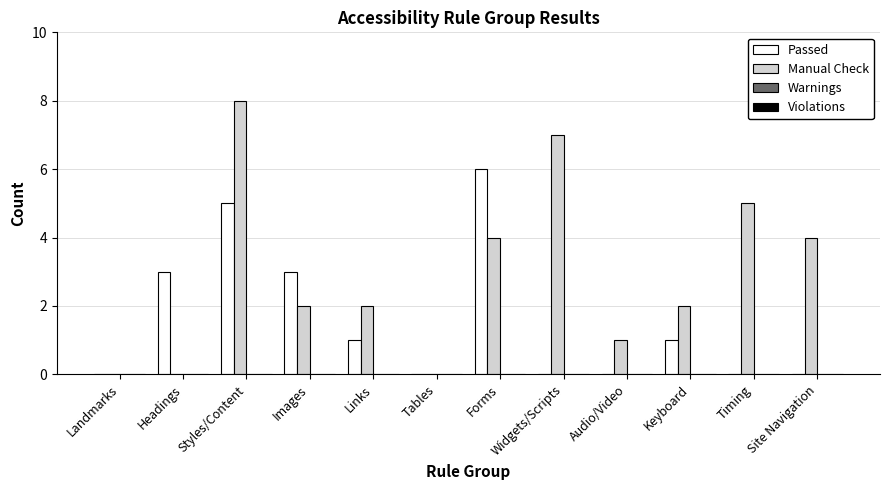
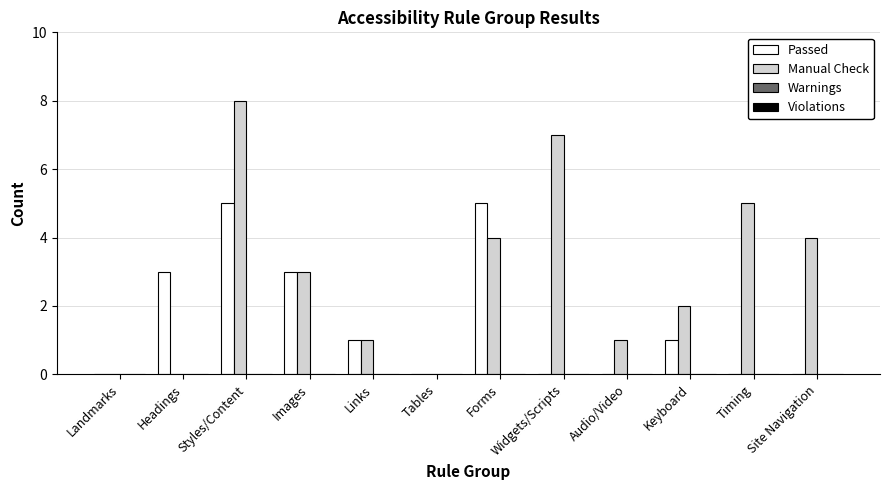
  {
    "Passed": {
      "Landmarks": 0,
      "Headings": 3,
      "Styles/Content": 5,
      "Images": 3,
      "Links": 1,
      "Tables": 0,
-     "Forms": 6,
+     "Forms": 5,
      "Widgets/Scripts": 0,
      "Audio/Video": 0,
      "Keyboard": 1,
      "Timing": 0,
      "Site Navigation": 0
    },
    "Manual Check": {
      "Landmarks": 0,
      "Headings": 0,
      "Styles/Content": 8,
-     "Images": 2,
-     "Links": 2,
+     "Images": 3,
+     "Links": 1,
      "Tables": 0,
      "Forms": 4,
      "Widgets/Scripts": 7,
      "Audio/Video": 1,
      "Keyboard": 2,
      "Timing": 5,
      "Site Navigation": 4
    },
    "Warnings": {
      "Landmarks": 0,
      "Headings": 0,
      "Styles/Content": 0,
      "Images": 0,
      "Links": 0,
      "Tables": 0,
      "Forms": 0,
      "Widgets/Scripts": 0,
      "Audio/Video": 0,
      "Keyboard": 0,
      "Timing": 0,
      "Site Navigation": 0
    },
    "Violations": {
      "Landmarks": 0,
      "Headings": 0,
      "Styles/Content": 0,
      "Images": 0,
      "Links": 0,
      "Tables": 0,
      "Forms": 0,
      "Widgets/Scripts": 0,
      "Audio/Video": 0,
      "Keyboard": 0,
      "Timing": 0,
      "Site Navigation": 0
    }
  }
